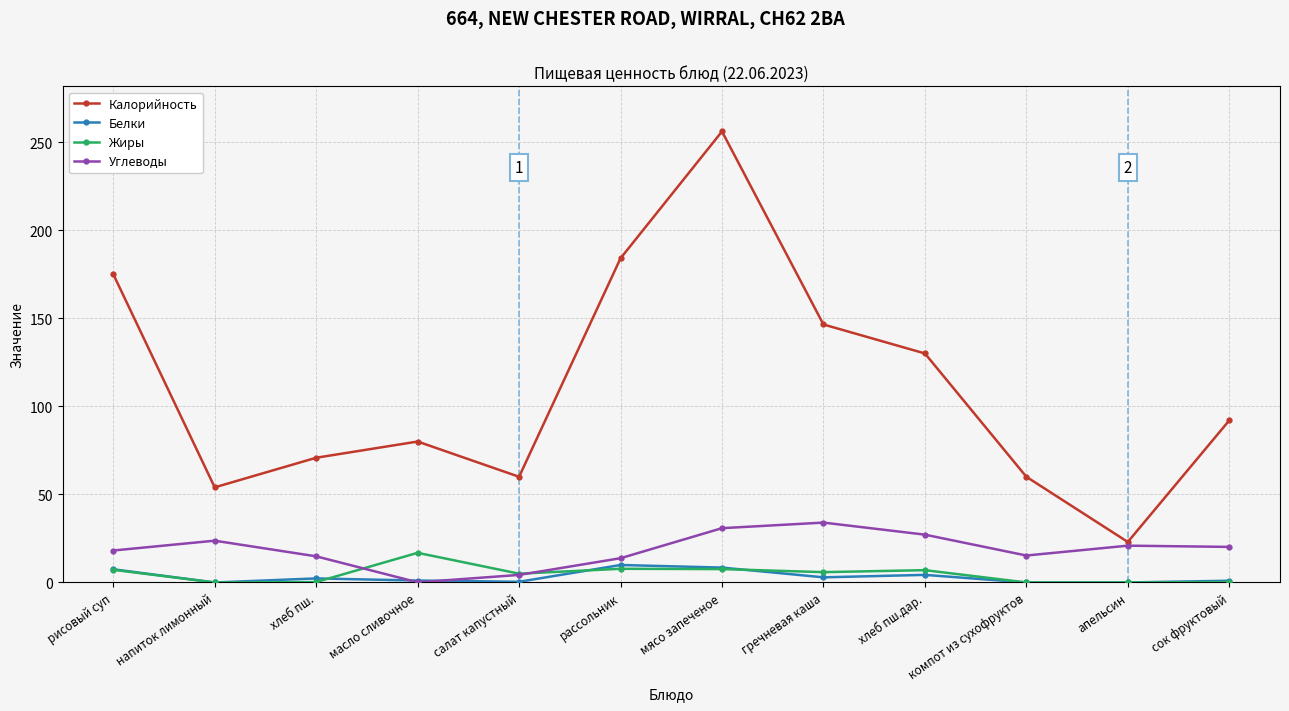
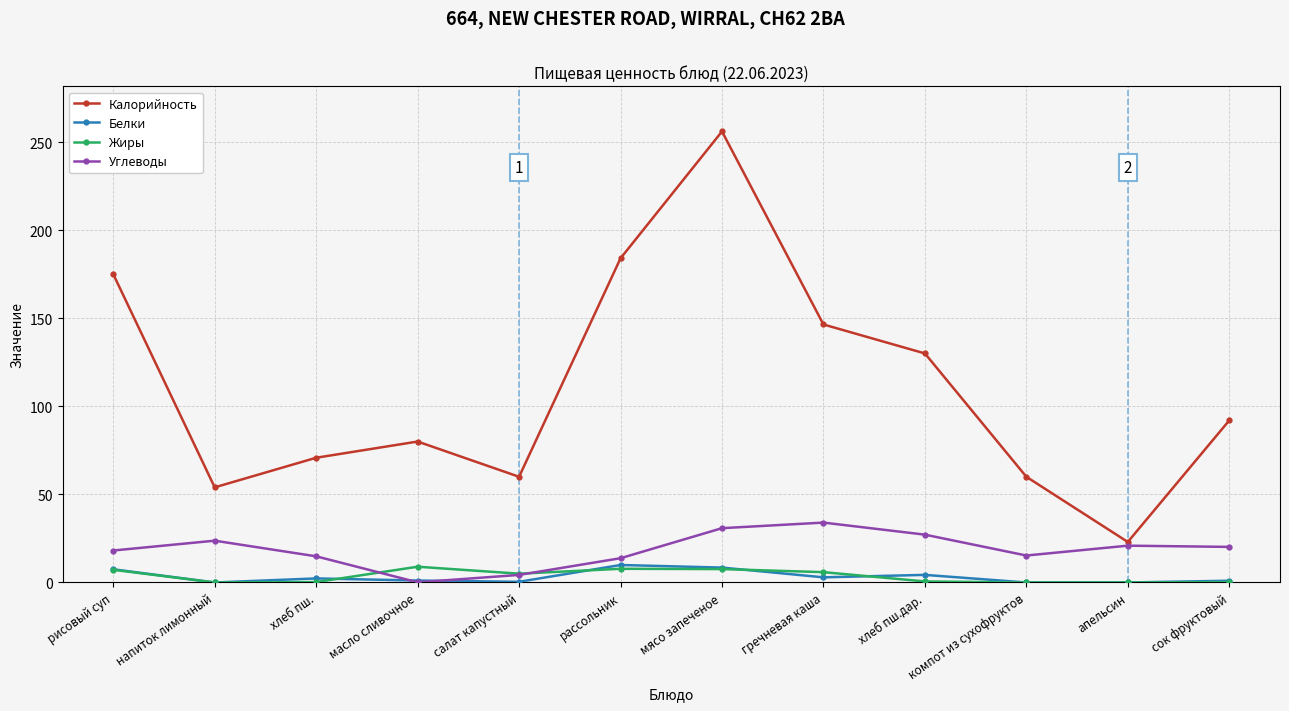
  {
    "Калорийность": {
      "рисовый суп": 175,
      "напиток лимонный": 54,
      "хлеб пш.": 71,
      "масло сливочное": 80,
      "салат капустный": 60,
      "рассольник": 184,
      "мясо запеченое": 256,
      "гречневая каша": 146,
      "хлеб пш.дар.": 130,
      "компот из сухофруктов": 60,
      "апельсин": 23,
      "сок фруктовый": 92
    },
    "Белки": {
      "хлеб пш.": 2,
      "салат капустный": 0,
      "рассольник": 10,
      "гречневая каша": 3,
      "хлеб пш.дар.": 4
    },
    "Жиры": {
      "хлеб пш.": 0,
-     "масло сливочное": 17,
+     "масло сливочное": 9,
      "рассольник": 8,
      "гречневая каша": 6,
-     "хлеб пш.дар.": 7
+     "хлеб пш.дар.": 1
    },
    "Углеводы": {
      "рисовый суп": 18,
      "напиток лимонный": 24,
      "хлеб пш.": 15,
      "рассольник": 14,
      "мясо запеченое": 31,
      "гречневая каша": 34,
      "хлеб пш.дар.": 27,
      "компот из сухофруктов": 15,
      "апельсин": 21,
      "сок фруктовый": 20
    }
  }
